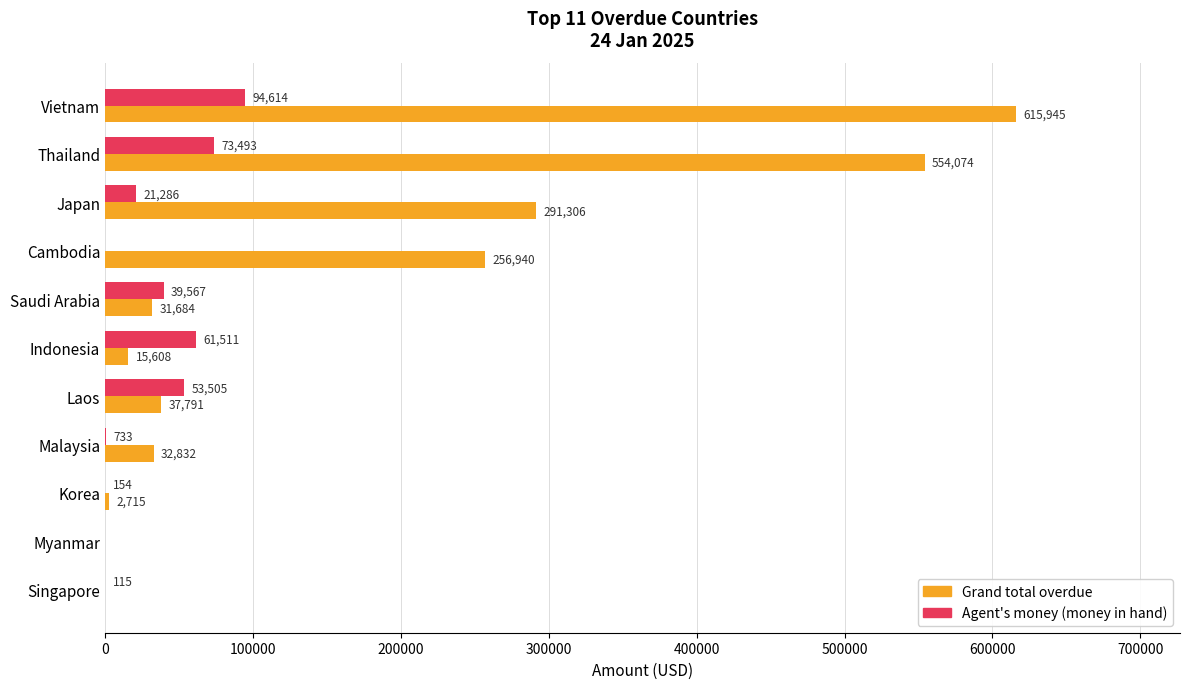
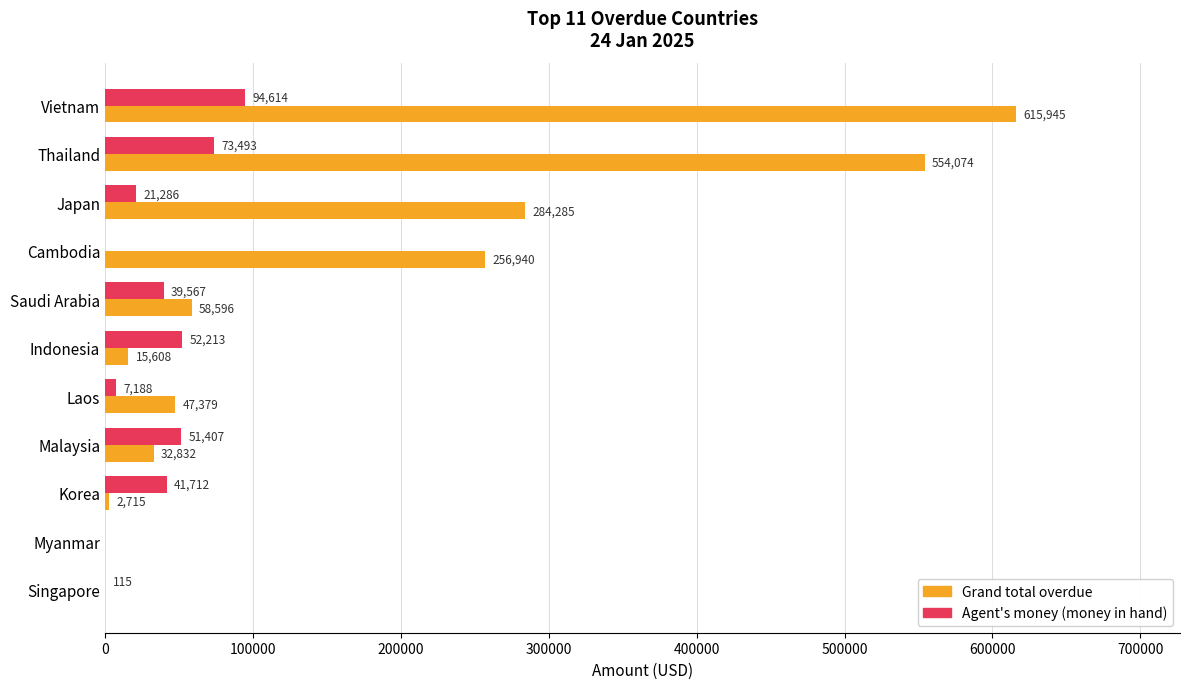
  {
    "Grand total overdue": {
      "Vietnam": "615,945",
      "Thailand": "554,074",
-     "Japan": "291,306",
+     "Japan": "284,285",
      "Cambodia": "256,940",
-     "Saudi Arabia": "31,684",
+     "Saudi Arabia": "58,596",
      "Indonesia": "15,608",
-     "Laos": "37,791",
+     "Laos": "47,379",
      "Malaysia": "32,832",
      "Korea": "2,715"
    },
    "Agent's money (money in hand)": {
      "Vietnam": "94,614",
      "Thailand": "73,493",
      "Japan": "21,286",
      "Saudi Arabia": "39,567",
-     "Indonesia": "61,511",
-     "Laos": "53,505",
-     "Malaysia": "733",
-     "Korea": "154",
+     "Indonesia": "52,213",
+     "Laos": "7,188",
+     "Malaysia": "51,407",
+     "Korea": "41,712",
      "Singapore": "115"
    }
  }
